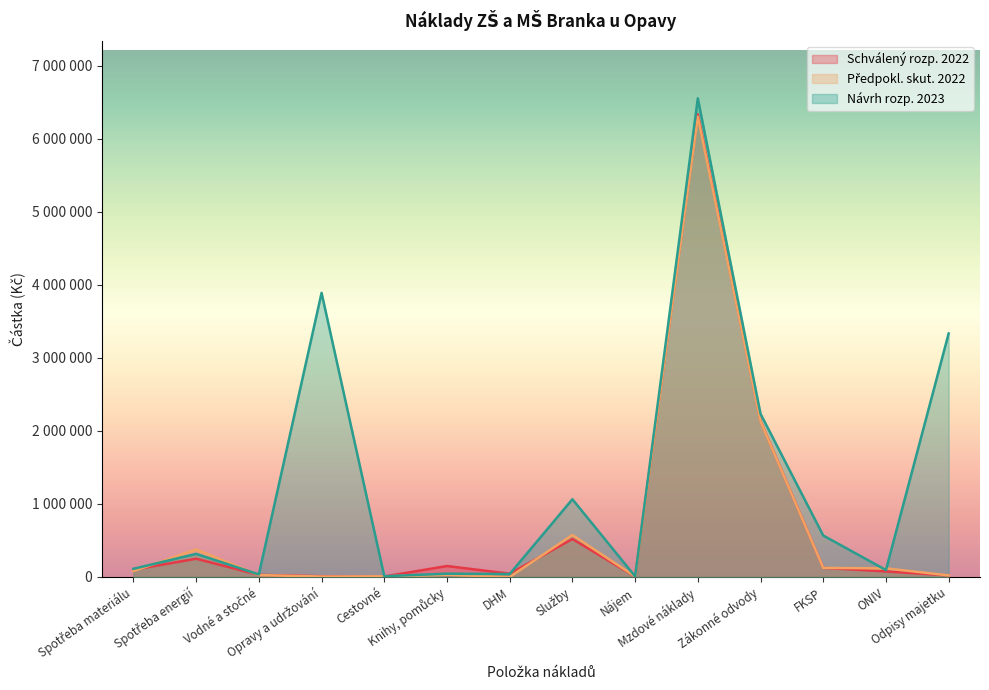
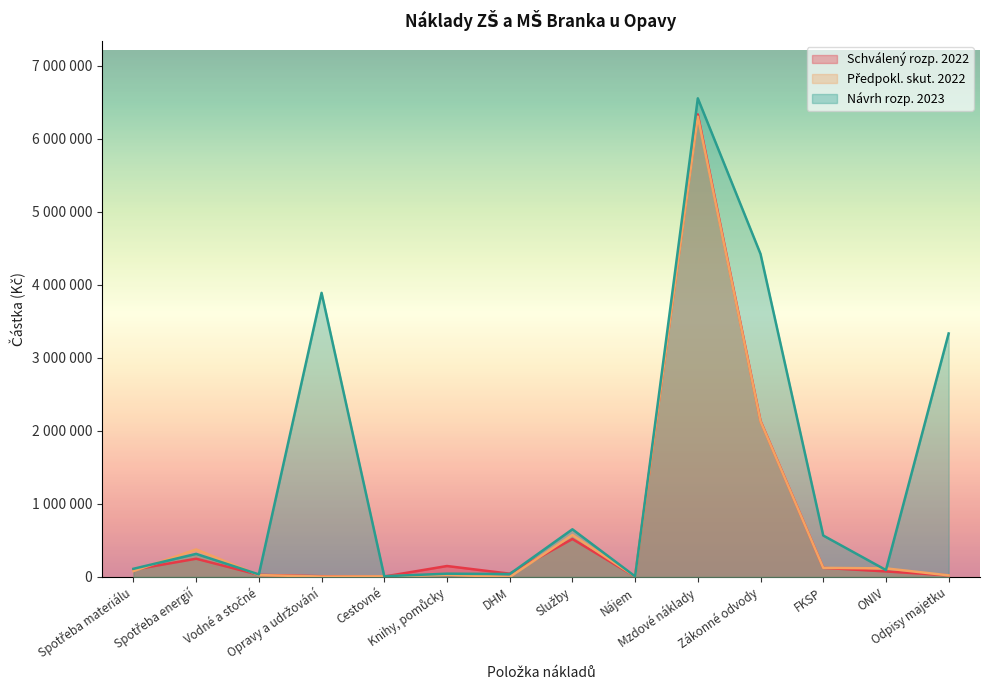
  {
    "Návrh rozp. 2023": {
      "Spotřeba energií": 300000,
      "Opravy a udržování": 3900000,
-     "Služby": 1100000,
+     "Služby": 700000,
      "Mzdové náklady": 6600000,
-     "Zákonné odvody": 2200000,
+     "Zákonné odvody": 4400000,
      "FKSP": 600000,
      "Odpisy majetku": 3300000
    }
  }
